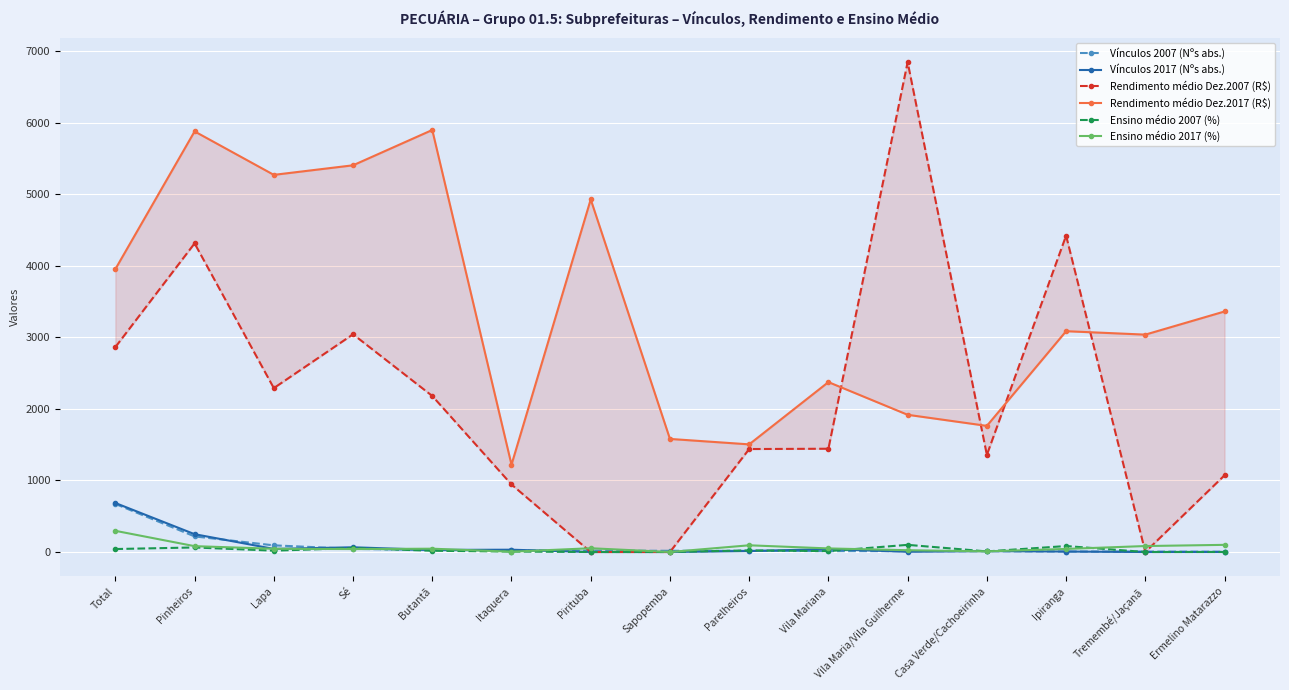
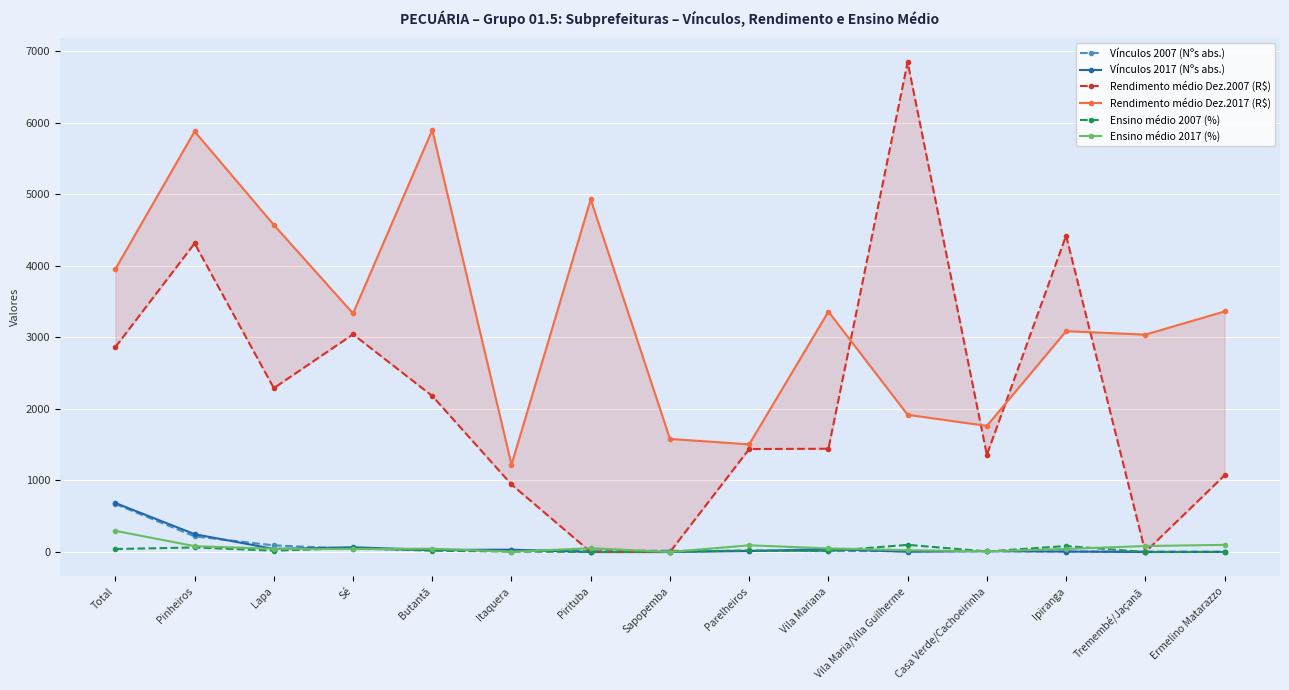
  {
    "Vínculos 2007 (Nºs abs.)": {
      "Lapa": 100
    },
    "Rendimento médio Dez.2017 (R$)": {
-     "Lapa": 5300,
-     "Sé": 5400,
-     "Vila Mariana": 2400,
+     "Lapa": 4600,
+     "Sé": 3300,
+     "Vila Mariana": 3400,
      "Vila Maria/Vila Guilherme": 1900,
      "Ipiranga": 3100
    },
    "Ensino médio 2007 (%)": {
      "Total": 0,
      "Vila Maria/Vila Guilherme": 100,
      "Ipiranga": 100
    },
    "Ensino médio 2017 (%)": {
      "Total": 300,
      "Parelheiros": 100,
      "Ipiranga": 0,
      "Tremembé/Jaçanã": 100,
      "Ermelino Matarazzo": 100
    }
  }
